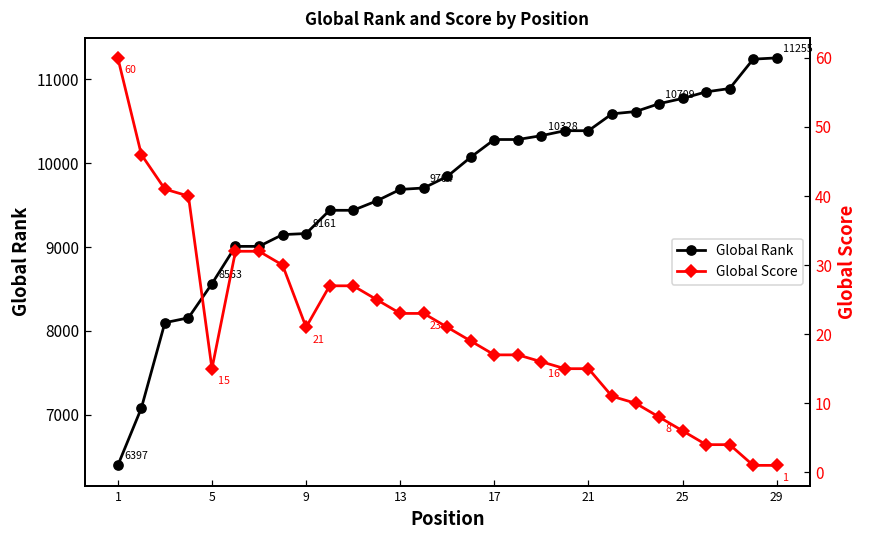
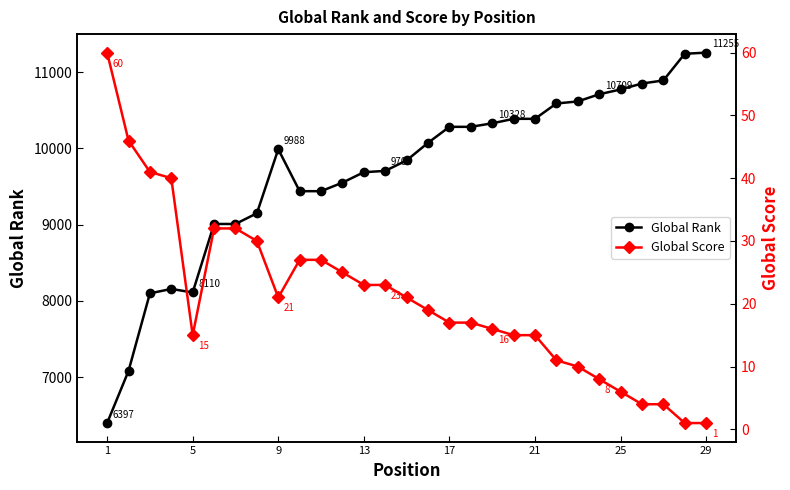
  {
    "Global Rank": {
      "1": 6397,
-     "5": 8563,
-     "9": 9161,
+     "5": 8110,
+     "9": 9988,
      "29": 11255
    },
    "Global Score": {
      "1": 60,
      "5": 15,
      "9": 21,
      "29": 1
    }
  }
